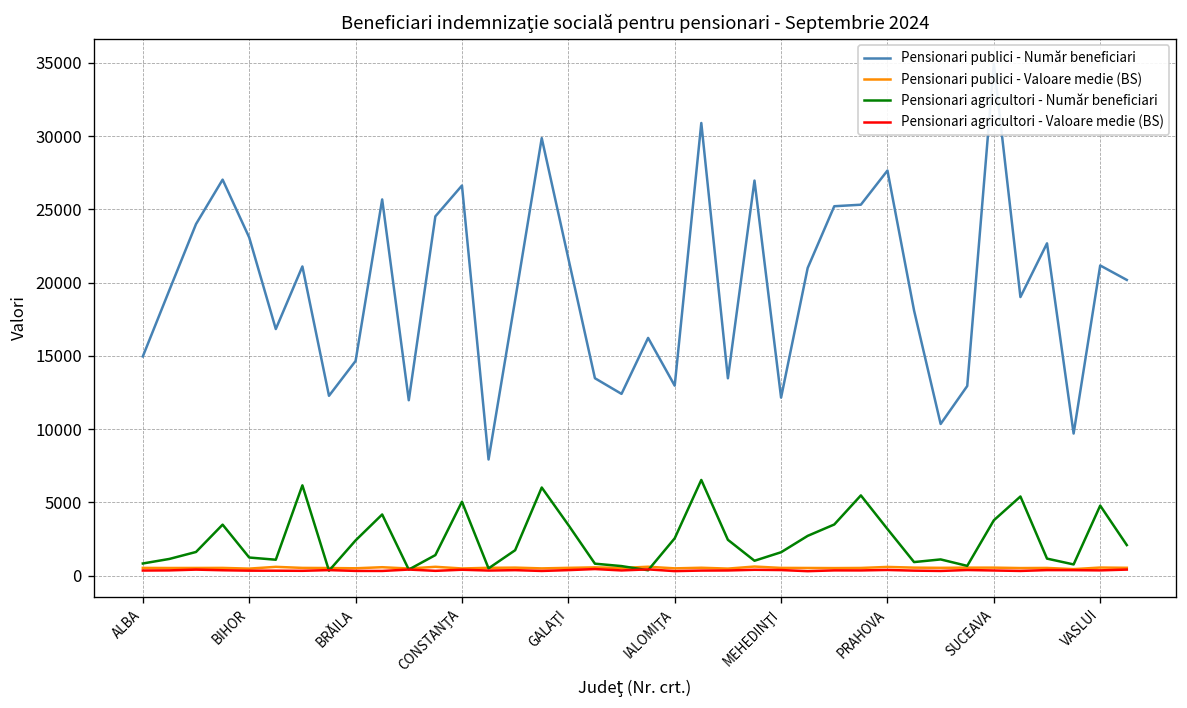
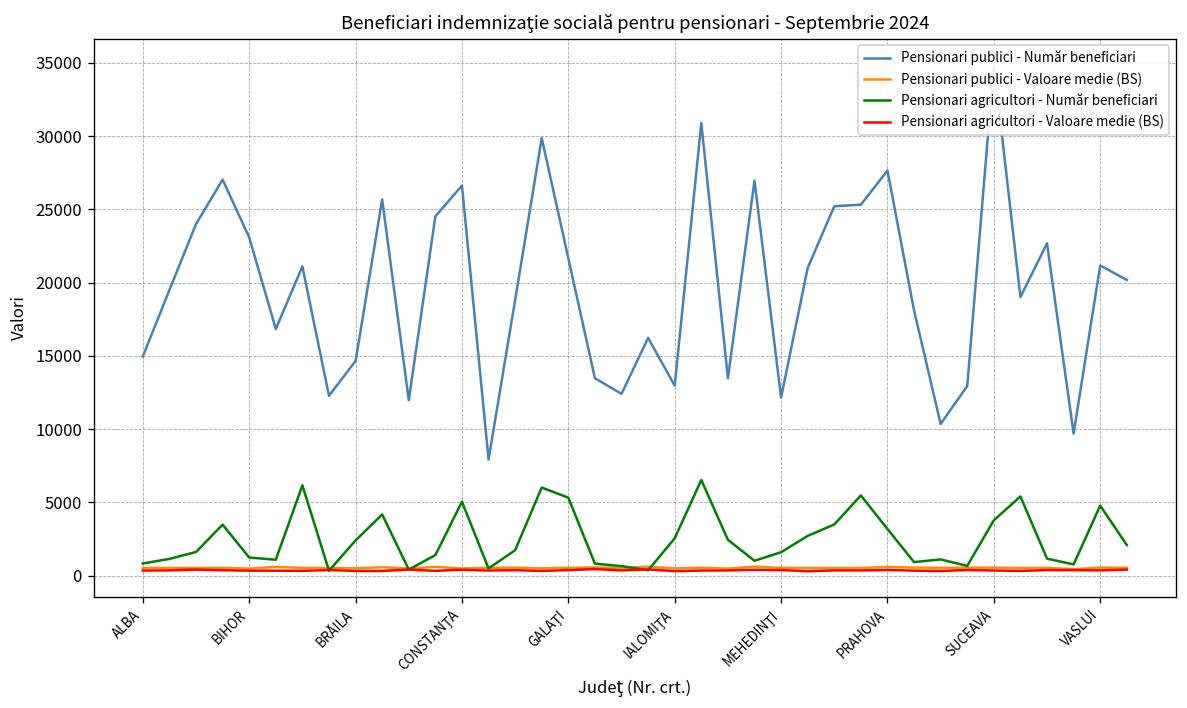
  {
    "Pensionari publici - Număr beneficiari": {
      "ALBA": 15000,
      "BIHOR": 23100,
      "BRĂILA": 14600,
      "CONSTANŢA": 26600,
      "GALAŢI": 21700,
      "IALOMIŢA": 13000,
      "MEHEDINŢI": 12100,
      "PRAHOVA": 27600,
      "VASLUI": 21200
    },
    "Pensionari publici - Valoare medie (BS)": {
      "PRAHOVA": 600
    },
    "Pensionari agricultori - Număr beneficiari": {
      "ALBA": 800,
      "BIHOR": 1200,
      "BRĂILA": 2400,
      "CONSTANŢA": 5000,
-     "GALAŢI": 3500,
+     "GALAŢI": 5300,
      "IALOMIŢA": 2500,
      "MEHEDINŢI": 1600,
      "PRAHOVA": 3200,
      "SUCEAVA": 3800,
      "VASLUI": 4800
    },
    "Pensionari agricultori - Valoare medie (BS)": {
      "PRAHOVA": 400
    }
  }
